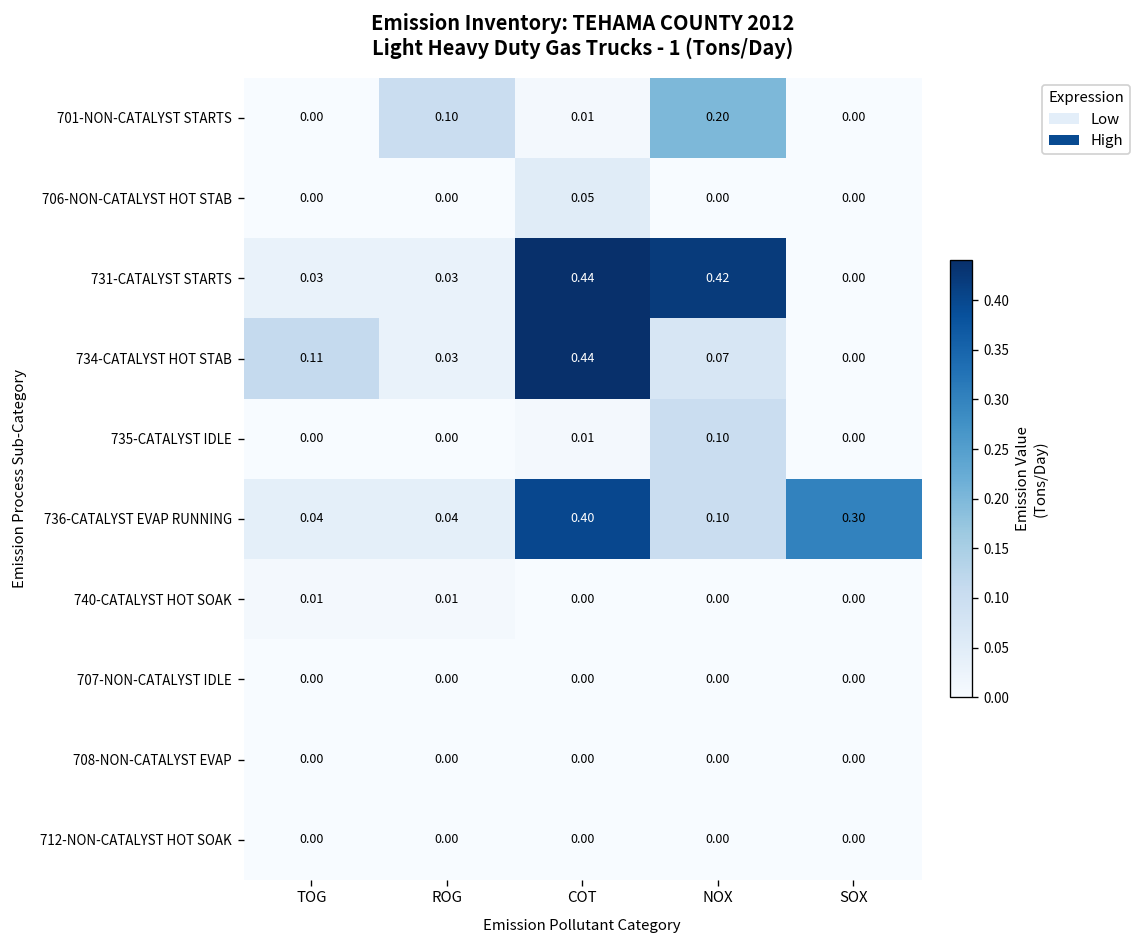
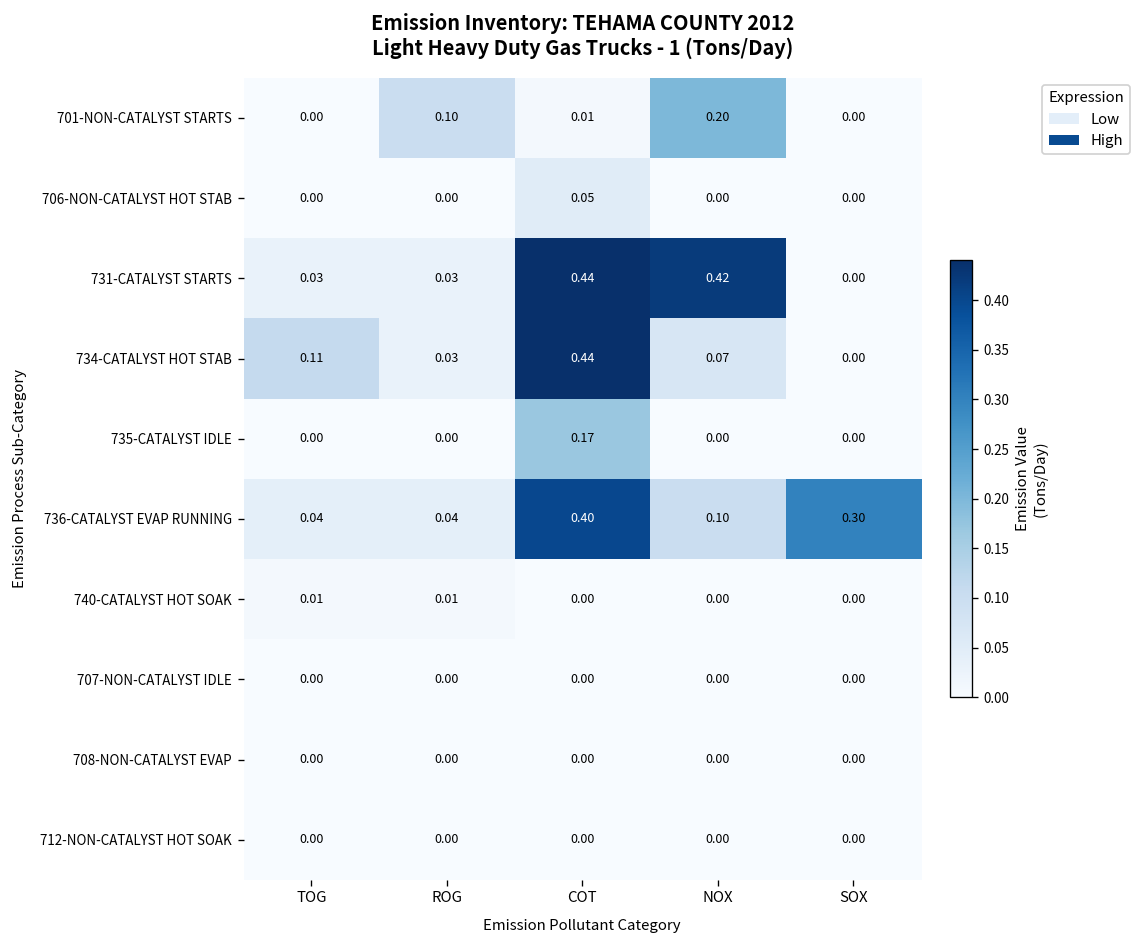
  {
    "701-NON-CATALYST STARTS": {
      "TOG": 0.00,
      "ROG": 0.10,
      "COT": 0.01,
      "NOX": 0.20,
      "SOX": 0.00
    },
    "706-NON-CATALYST HOT STAB": {
      "TOG": 0.00,
      "ROG": 0.00,
      "COT": 0.05,
      "NOX": 0.00,
      "SOX": 0.00
    },
    "731-CATALYST STARTS": {
      "TOG": 0.03,
      "ROG": 0.03,
      "COT": 0.44,
      "NOX": 0.42,
      "SOX": 0.00
    },
    "734-CATALYST HOT STAB": {
      "TOG": 0.11,
      "ROG": 0.03,
      "COT": 0.44,
      "NOX": 0.07,
      "SOX": 0.00
    },
    "735-CATALYST IDLE": {
      "TOG": 0.00,
      "ROG": 0.00,
-     "COT": 0.01,
-     "NOX": 0.10,
+     "COT": 0.17,
+     "NOX": 0.00,
      "SOX": 0.00
    },
    "736-CATALYST EVAP RUNNING": {
      "TOG": 0.04,
      "ROG": 0.04,
      "COT": 0.40,
      "NOX": 0.10,
      "SOX": 0.30
    },
    "740-CATALYST HOT SOAK": {
      "TOG": 0.01,
      "ROG": 0.01,
      "COT": 0.00,
      "NOX": 0.00,
      "SOX": 0.00
    },
    "707-NON-CATALYST IDLE": {
      "TOG": 0.00,
      "ROG": 0.00,
      "COT": 0.00,
      "NOX": 0.00,
      "SOX": 0.00
    },
    "708-NON-CATALYST EVAP": {
      "TOG": 0.00,
      "ROG": 0.00,
      "COT": 0.00,
      "NOX": 0.00,
      "SOX": 0.00
    },
    "712-NON-CATALYST HOT SOAK": {
      "TOG": 0.00,
      "ROG": 0.00,
      "COT": 0.00,
      "NOX": 0.00,
      "SOX": 0.00
    }
  }
